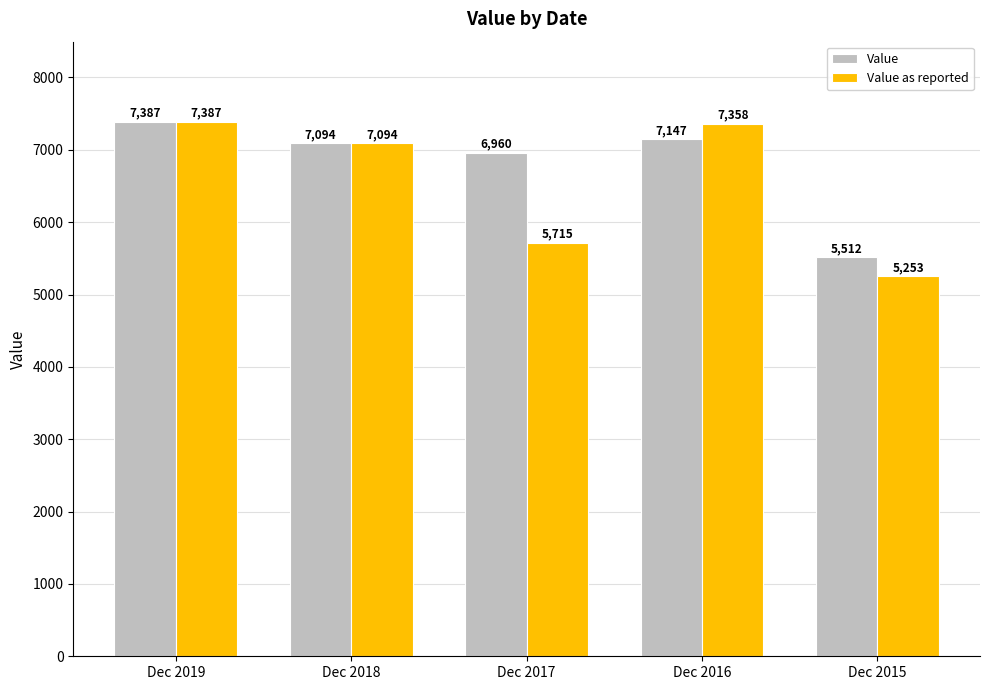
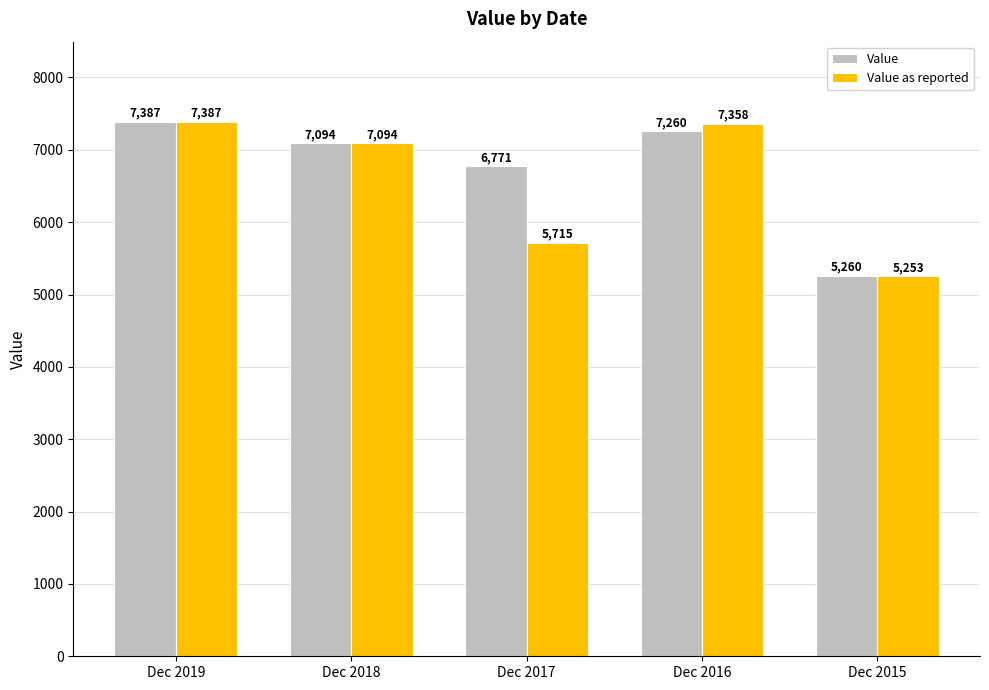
  {
    "Value": {
      "Dec 2019": "7,387",
      "Dec 2018": "7,094",
-     "Dec 2017": "6,960",
-     "Dec 2016": "7,147",
-     "Dec 2015": "5,512"
+     "Dec 2017": "6,771",
+     "Dec 2016": "7,260",
+     "Dec 2015": "5,260"
    },
    "Value as reported": {
      "Dec 2019": "7,387",
      "Dec 2018": "7,094",
      "Dec 2017": "5,715",
      "Dec 2016": "7,358",
      "Dec 2015": "5,253"
    }
  }
